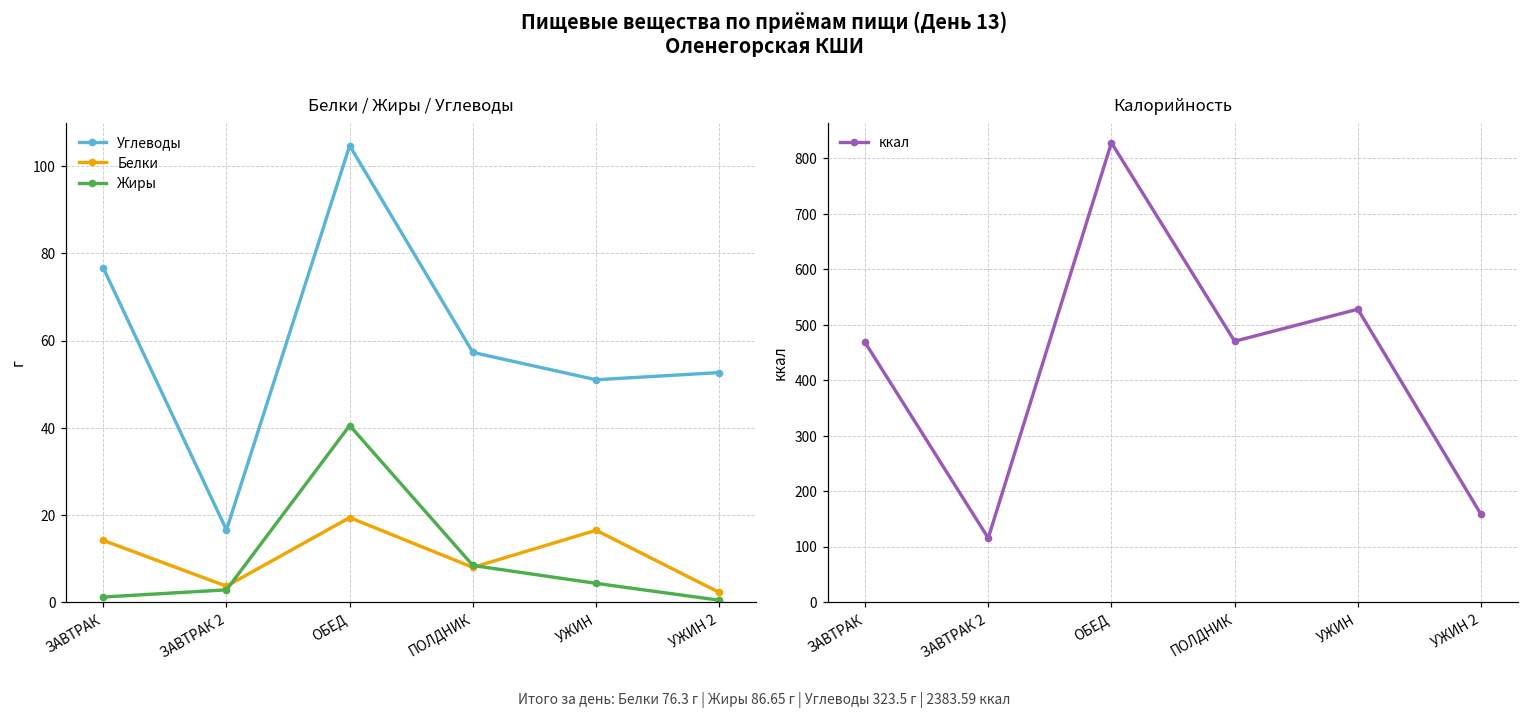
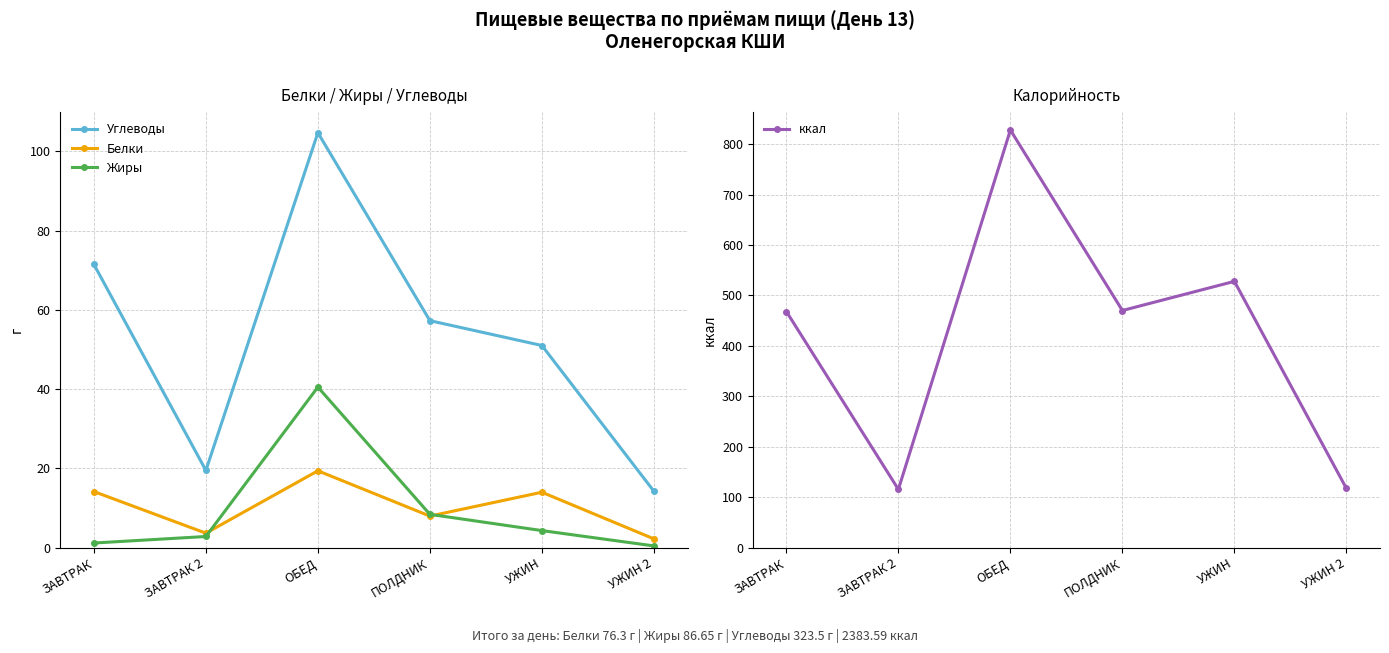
  {
    "Белки / Жиры / Углеводы": {
      "Углеводы": {
-       "ЗАВТРАК": 77,
-       "ЗАВТРАК 2": 17,
+       "ЗАВТРАК": 72,
+       "ЗАВТРАК 2": 20,
        "ОБЕД": 105,
        "ПОЛДНИК": 57,
        "УЖИН": 51,
-       "УЖИН 2": 53
+       "УЖИН 2": 14
      },
      "Белки": {
        "ЗАВТРАК": 14,
        "ЗАВТРАК 2": 4,
        "ОБЕД": 19,
-       "УЖИН": 17,
+       "УЖИН": 14,
        "УЖИН 2": 2
      },
      "Жиры": {
        "ЗАВТРАК": 1,
        "ЗАВТРАК 2": 3,
        "ОБЕД": 41,
        "УЖИН": 4,
        "УЖИН 2": 0
      }
    },
    "Калорийность": {
      "ЗАВТРАК": 470,
      "ЗАВТРАК 2": 120,
      "ОБЕД": 830,
      "ПОЛДНИК": 470,
      "УЖИН": 530,
-     "УЖИН 2": 160
+     "УЖИН 2": 120
    }
  }
